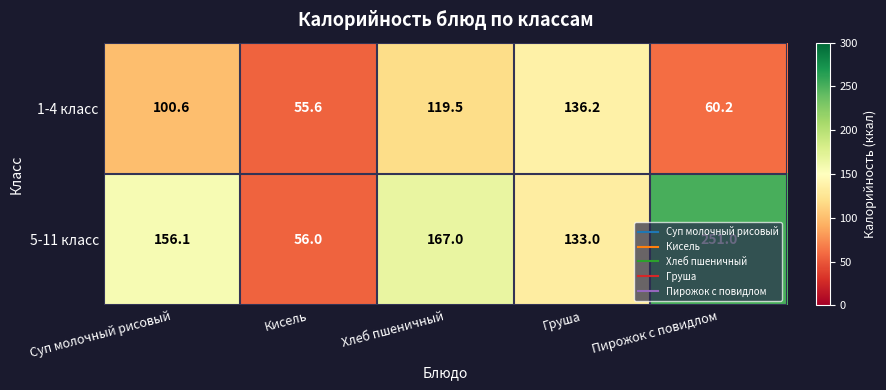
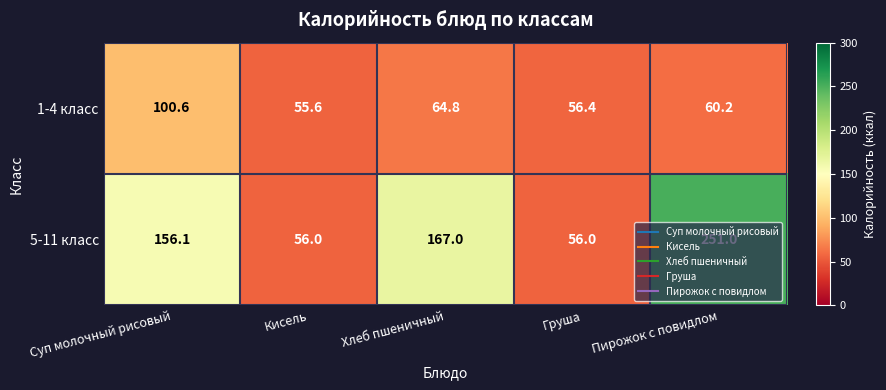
  {
    "1-4 класс": {
      "Суп молочный рисовый": 100.6,
      "Кисель": 55.6,
-     "Хлеб пшеничный": 119.5,
-     "Груша": 136.2,
+     "Хлеб пшеничный": 64.8,
+     "Груша": 56.4,
      "Пирожок с повидлом": 60.2
    },
    "5-11 класс": {
      "Суп молочный рисовый": 156.1,
      "Кисель": 56.0,
      "Хлеб пшеничный": 167.0,
-     "Груша": 133.0
+     "Груша": 56.0
    }
  }
